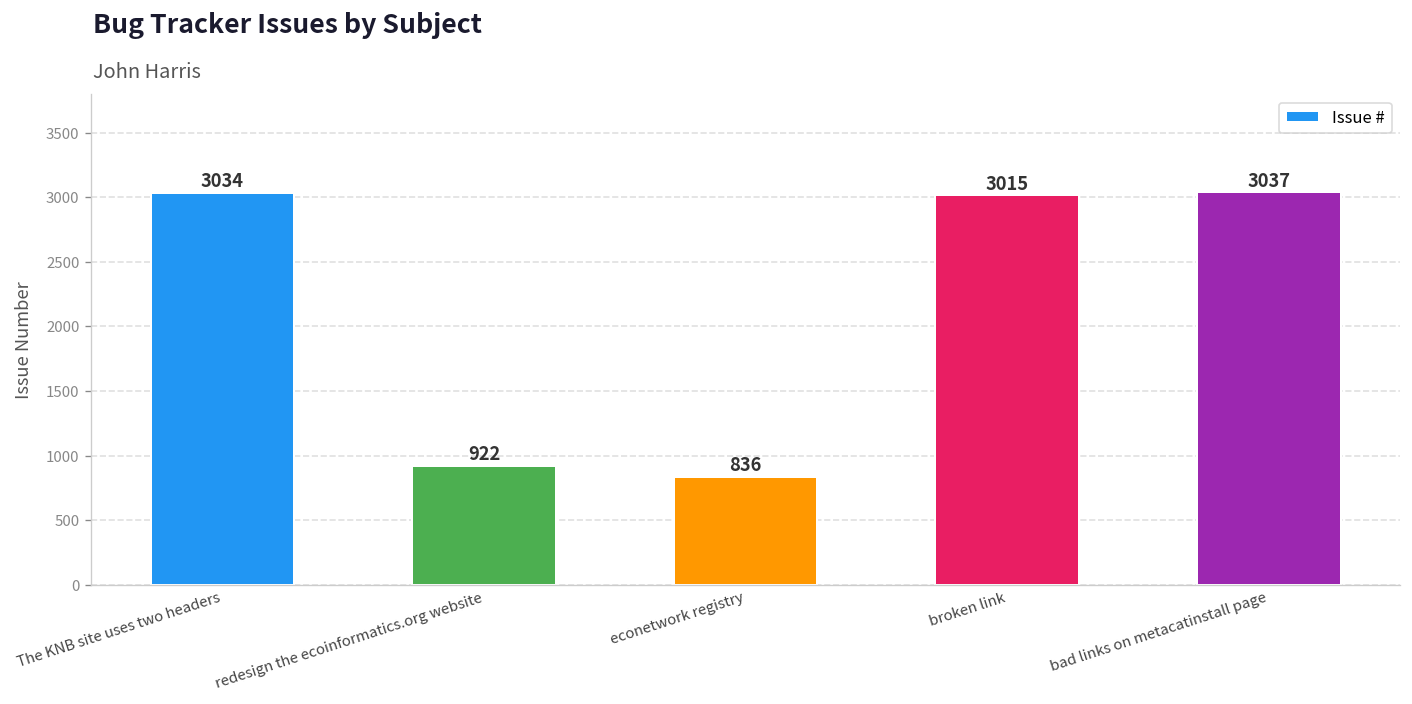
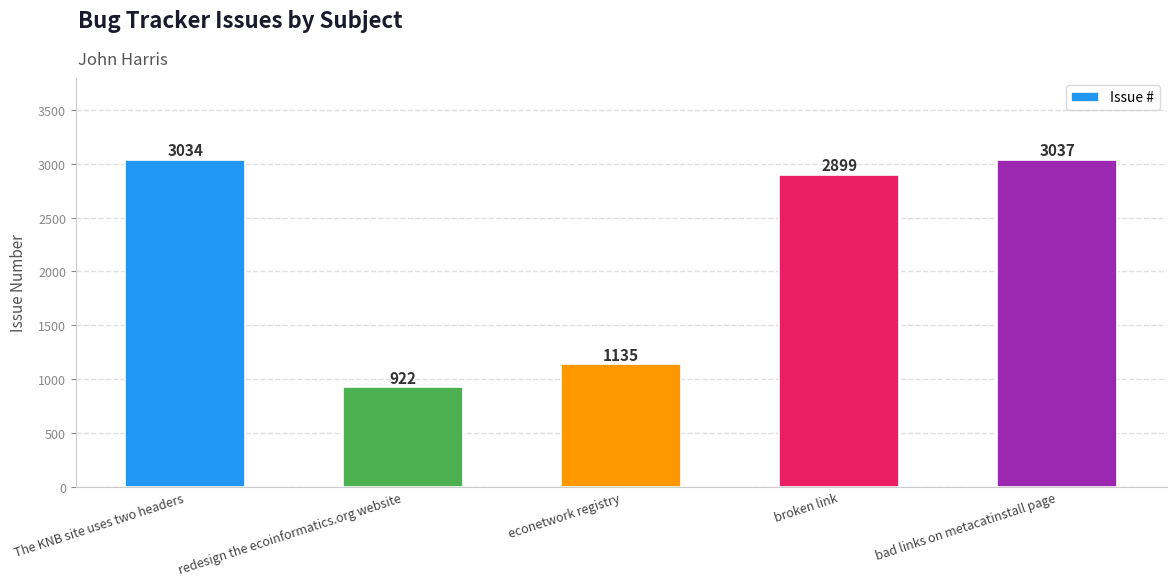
  {
    "The KNB site uses two headers": 3034,
    "redesign the ecoinformatics.org website": 922,
-   "econetwork registry": 836,
-   "broken link": 3015,
+   "econetwork registry": 1135,
+   "broken link": 2899,
    "bad links on metacatinstall page": 3037
  }
